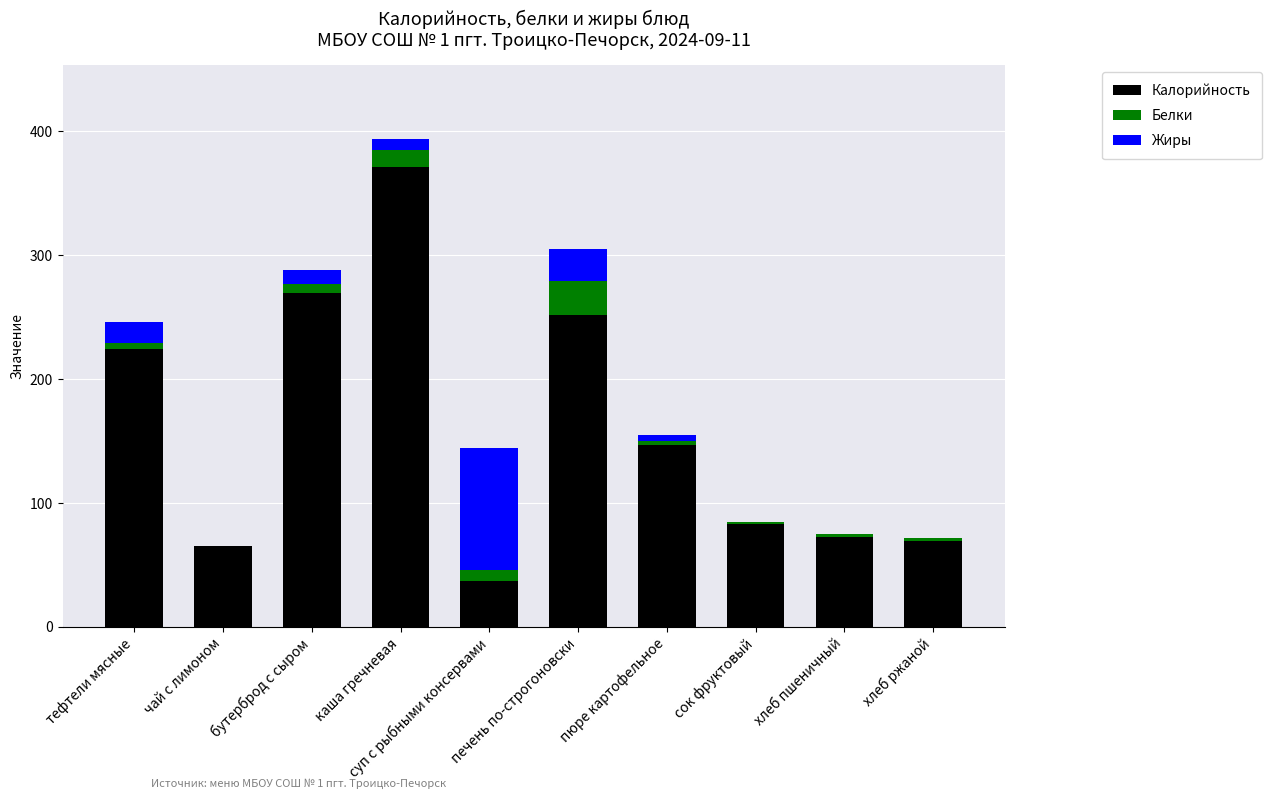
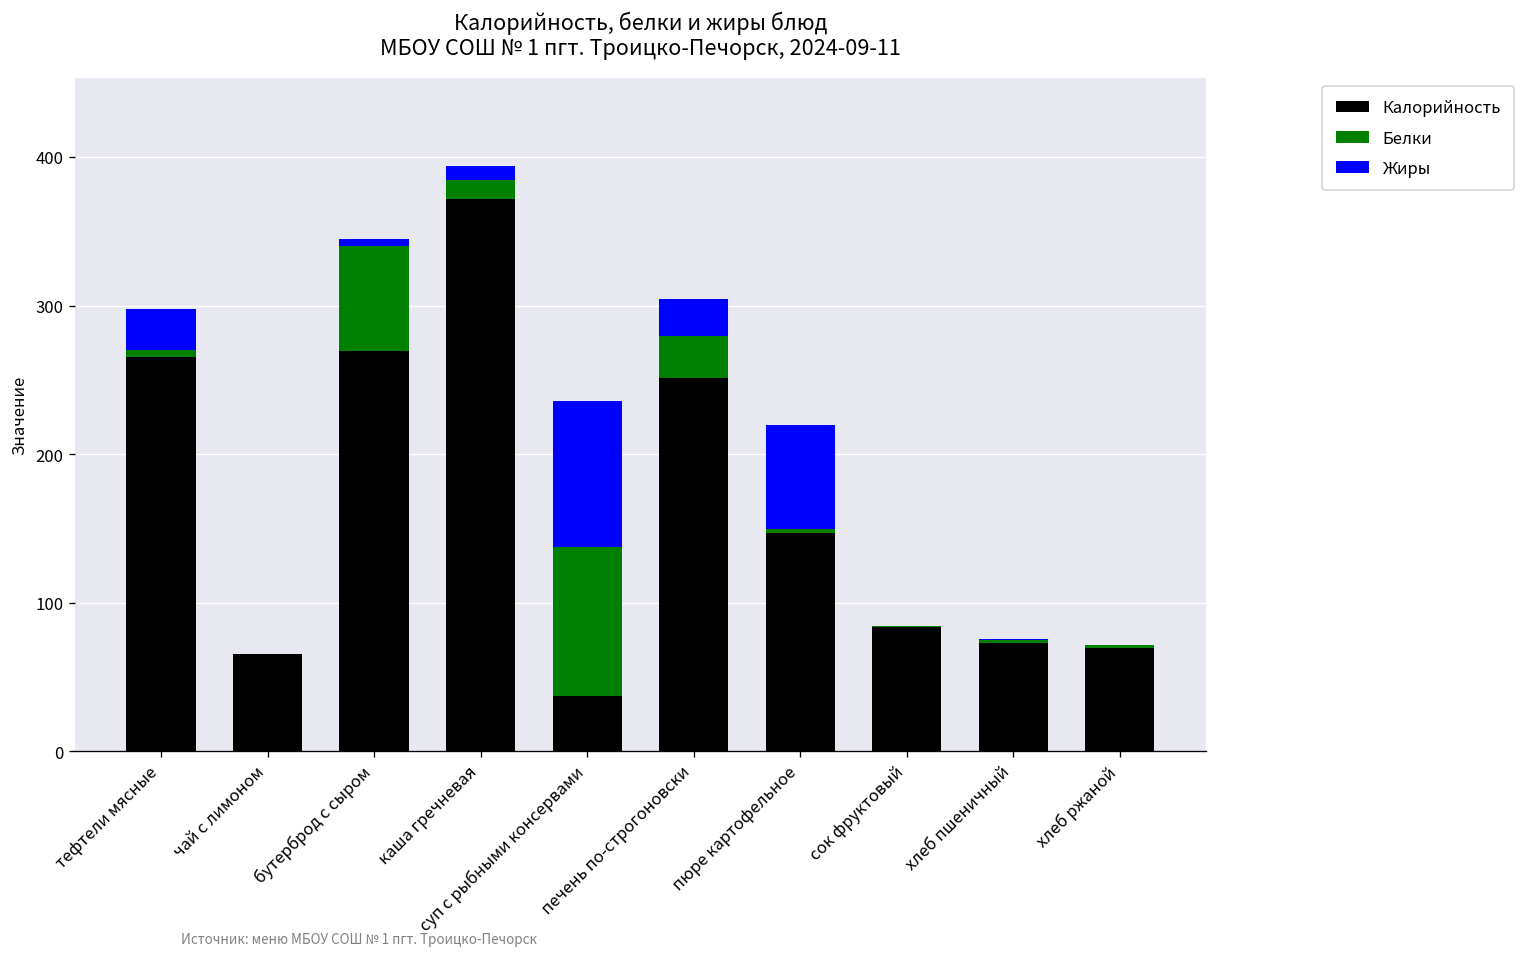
  {
    "Калорийность": {
-     "тефтели мясные": 224,
+     "тефтели мясные": 266,
      "чай с лимоном": 65,
      "бутерброд с сыром": 270,
      "каша гречневая": 372,
      "суп с рыбными консервами": 37,
      "печень по-строгоновски": 251,
      "пюре картофельное": 147,
      "сок фруктовый": 83,
      "хлеб пшеничный": 73,
      "хлеб ржаной": 69
    },
    "Белки": {
      "тефтели мясные": 4,
-     "бутерброд с сыром": 7,
+     "бутерброд с сыром": 71,
      "каша гречневая": 13,
-     "суп с рыбными консервами": 9,
+     "суп с рыбными консервами": 100,
      "печень по-строгоновски": 28,
      "пюре картофельное": 3,
      "хлеб пшеничный": 2,
      "хлеб ржаной": 2
    },
    "Жиры": {
-     "тефтели мясные": 17,
+     "тефтели мясные": 28,
      "чай с лимоном": 0,
-     "бутерброд с сыром": 11,
+     "бутерброд с сыром": 5,
      "каша гречневая": 10,
      "суп с рыбными консервами": 98,
      "печень по-строгоновски": 25,
-     "пюре картофельное": 5
+     "пюре картофельное": 70
    }
  }
